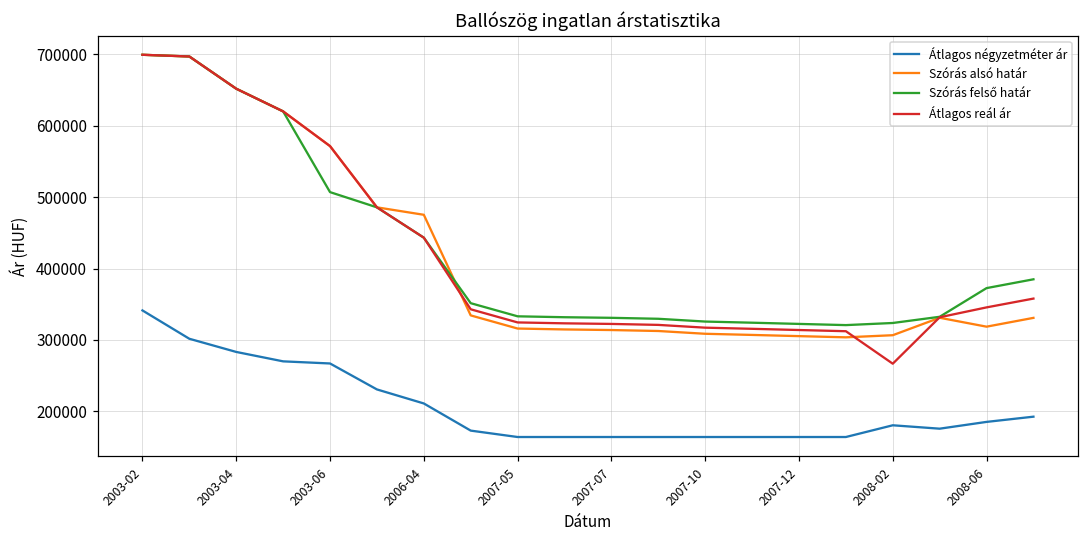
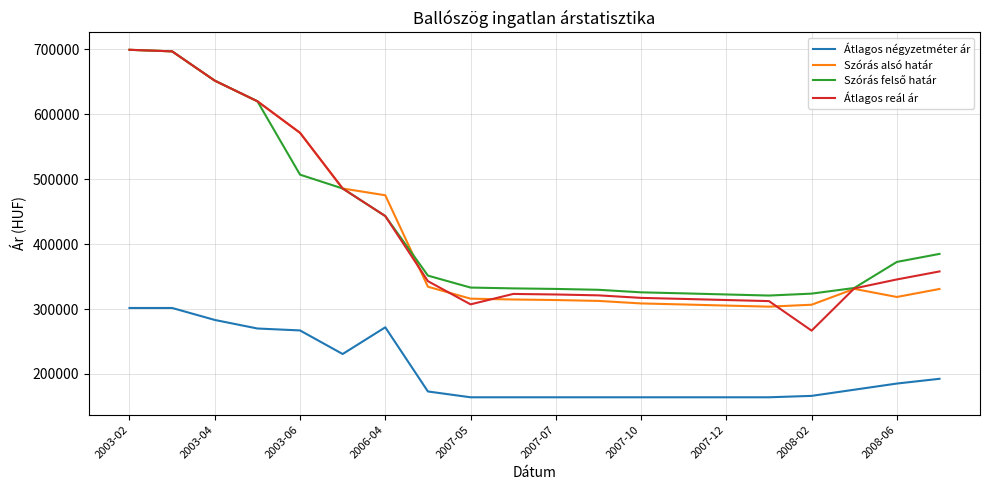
  {
    "Átlagos négyzetméter ár": {
-     "2003-02": 340000,
+     "2003-02": 300000,
      "2003-04": 280000,
      "2003-06": 270000,
-     "2006-04": 210000,
+     "2006-04": 270000,
      "2007-05": 160000,
      "2007-07": 160000,
      "2007-10": 160000,
      "2007-12": 160000,
-     "2008-02": 180000,
+     "2008-02": 170000,
      "2008-06": 190000
    },
    "Szórás alsó határ": {
      "2006-04": 480000,
      "2007-05": 320000,
      "2007-07": 310000,
      "2007-10": 310000,
      "2007-12": 310000,
      "2008-02": 310000,
      "2008-06": 320000
    },
    "Szórás felső határ": {
      "2003-06": 510000,
      "2007-05": 330000,
      "2007-07": 330000,
      "2007-10": 330000,
      "2007-12": 320000,
      "2008-02": 320000,
      "2008-06": 370000
    },
    "Átlagos reál ár": {
-     "2007-05": 320000,
+     "2007-05": 310000,
      "2007-07": 320000,
      "2007-10": 320000,
      "2007-12": 310000,
      "2008-02": 270000,
      "2008-06": 350000
    }
  }
